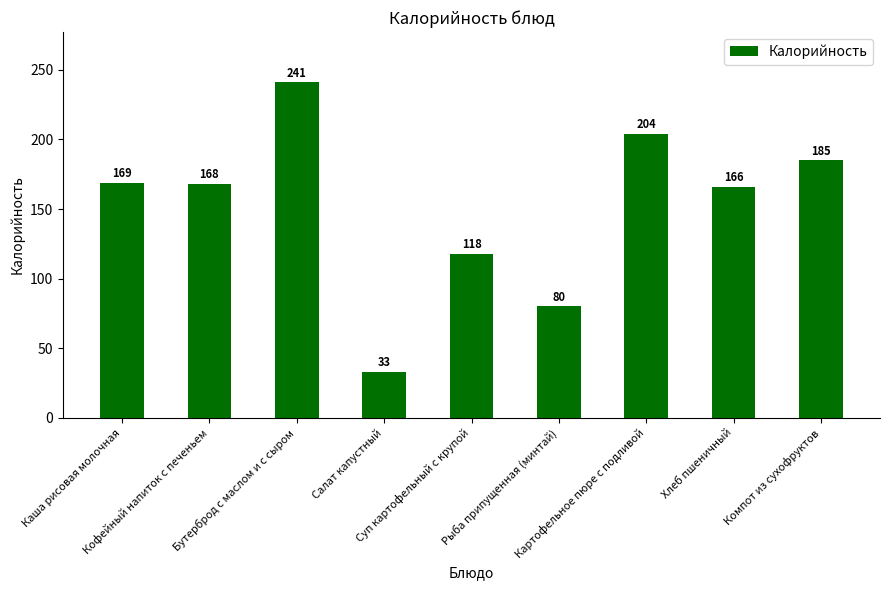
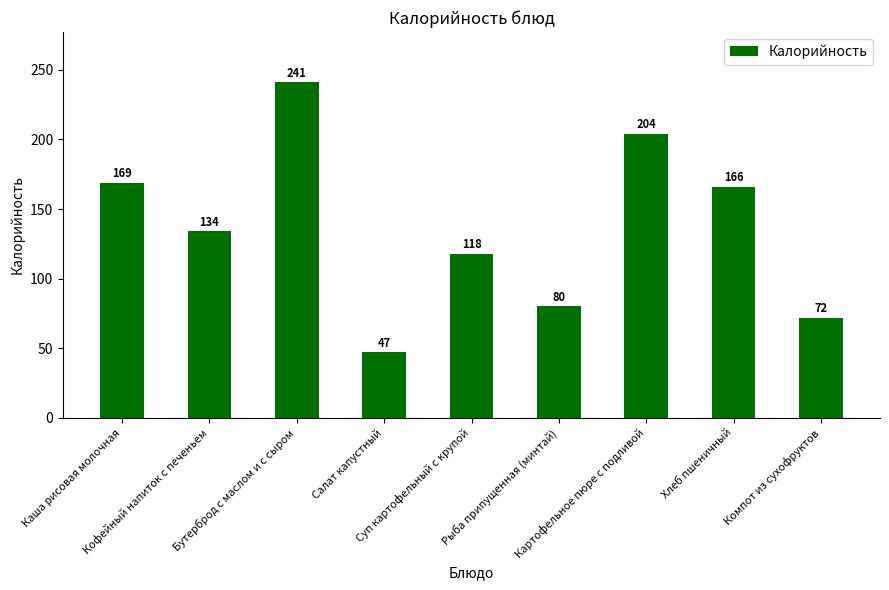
  {
    "Каша рисовая молочная": 169,
-   "Кофейный напиток с печеньем": 168,
+   "Кофейный напиток с печеньем": 134,
    "Бутерброд с маслом и с сыром": 241,
-   "Салат капустный": 33,
+   "Салат капустный": 47,
    "Суп картофельный с крупой": 118,
    "Рыба припущенная (минтай)": 80,
    "Картофельное пюре с подливой": 204,
    "Хлеб пшеничный": 166,
-   "Компот из сухофруктов": 185
+   "Компот из сухофруктов": 72
  }
